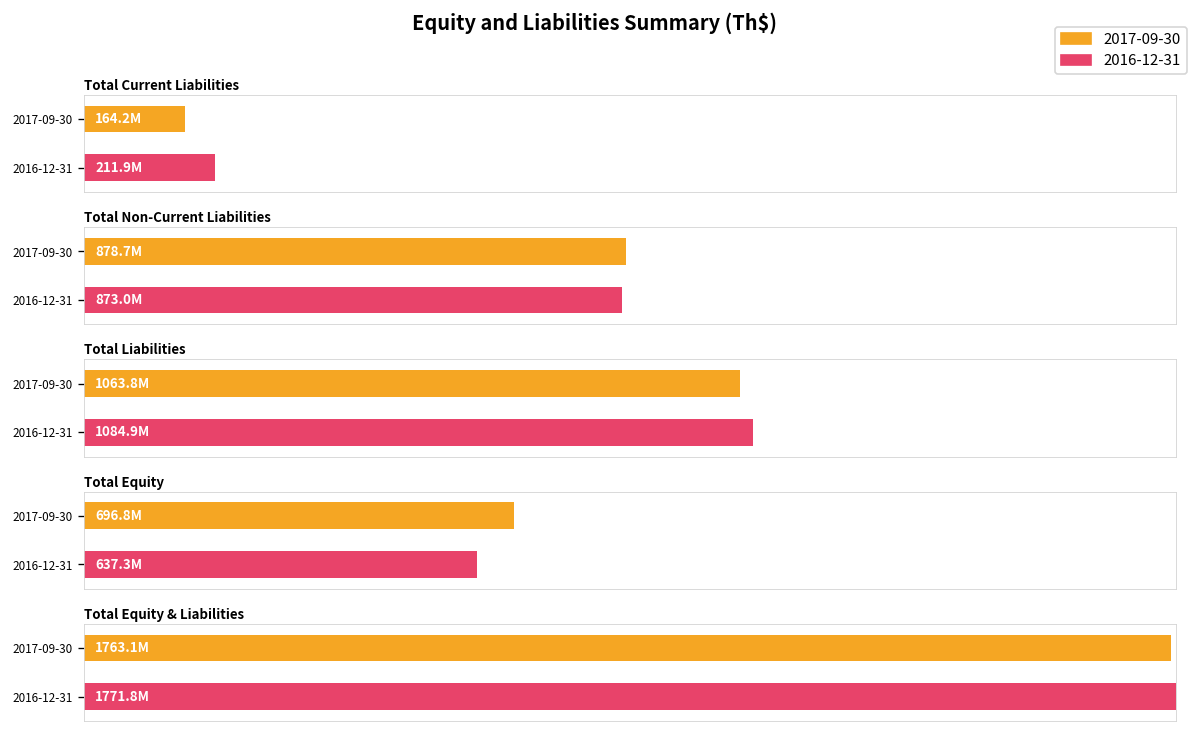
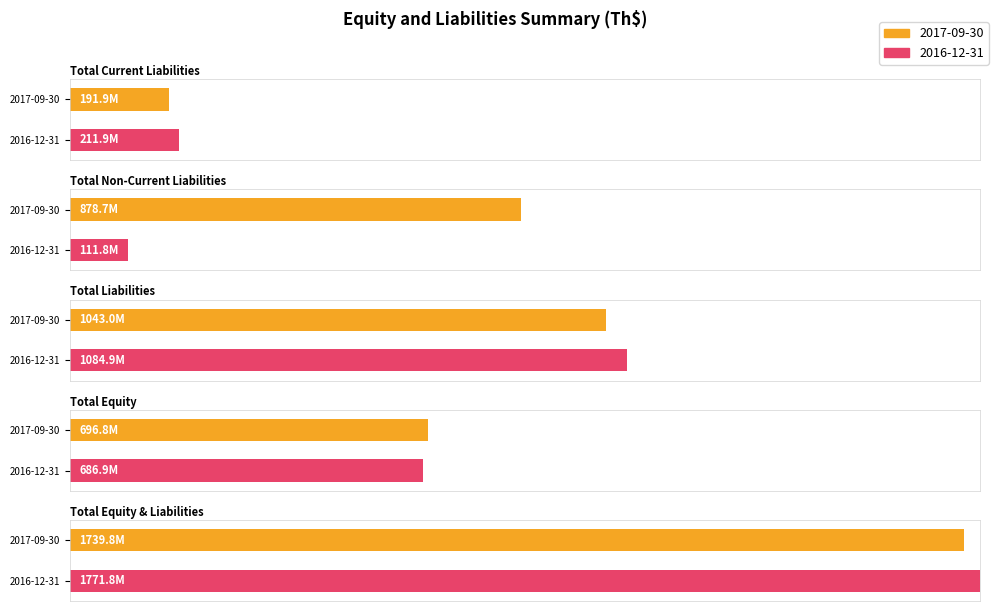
  {
    "Total Current Liabilities": {
-     "2017-09-30": "164.2M",
+     "2017-09-30": "191.9M",
      "2016-12-31": "211.9M"
    },
    "Total Non-Current Liabilities": {
      "2017-09-30": "878.7M",
-     "2016-12-31": "873.0M"
+     "2016-12-31": "111.8M"
    },
    "Total Liabilities": {
-     "2017-09-30": "1063.8M",
+     "2017-09-30": "1043.0M",
      "2016-12-31": "1084.9M"
    },
    "Total Equity": {
      "2017-09-30": "696.8M",
-     "2016-12-31": "637.3M"
+     "2016-12-31": "686.9M"
    },
    "Total Equity & Liabilities": {
-     "2017-09-30": "1763.1M",
+     "2017-09-30": "1739.8M",
      "2016-12-31": "1771.8M"
    }
  }
